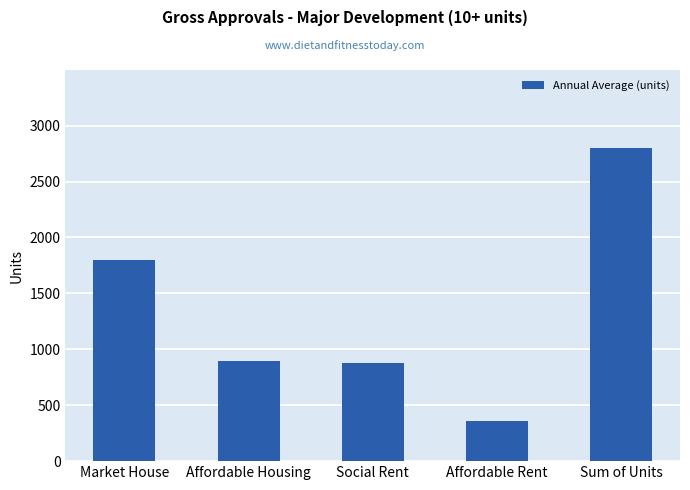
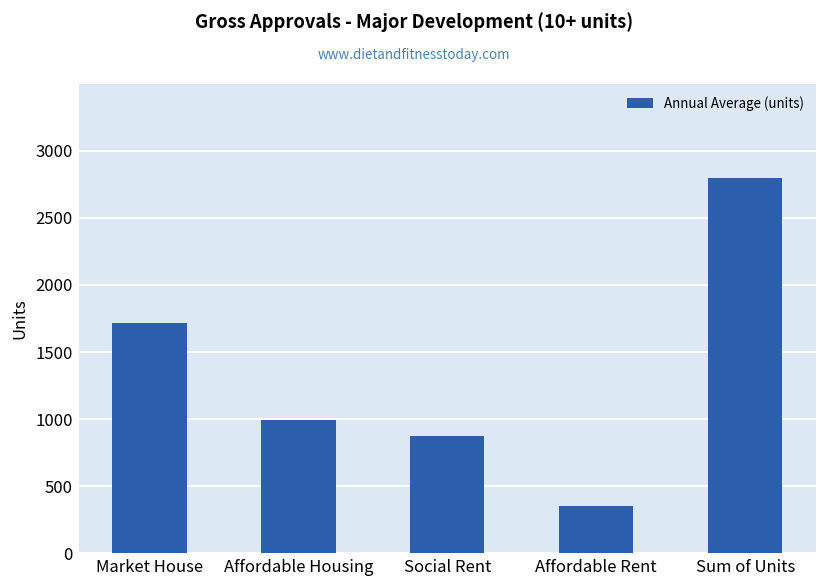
  {
-   "Market House": 1800,
-   "Affordable Housing": 890,
+   "Market House": 1710,
+   "Affordable Housing": 1000,
    "Social Rent": 870,
    "Affordable Rent": 350,
    "Sum of Units": 2800
  }
